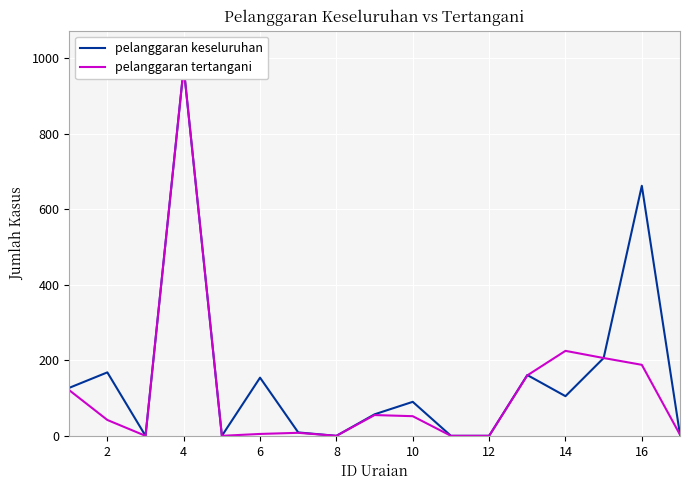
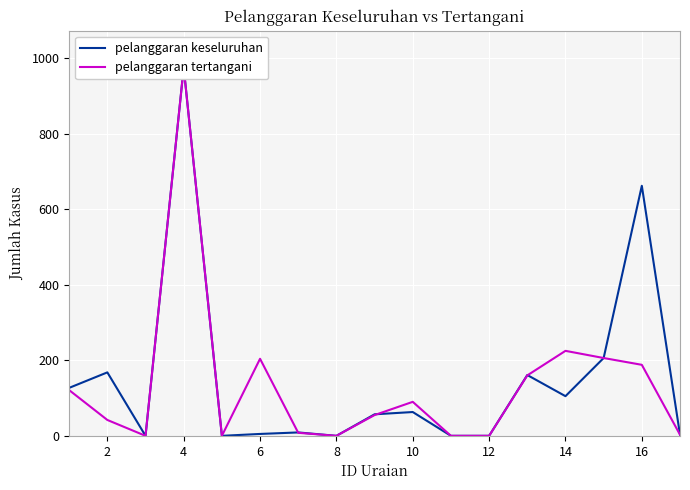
  {
    "pelanggaran keseluruhan": {
      "2": 170,
-     "6": 150,
-     "10": 90,
+     "6": 10,
+     "10": 60,
      "14": 110,
      "16": 660
    },
    "pelanggaran tertangani": {
      "2": 40,
-     "6": 10,
-     "10": 50,
+     "6": 200,
+     "10": 90,
      "14": 230,
      "16": 190
    }
  }
